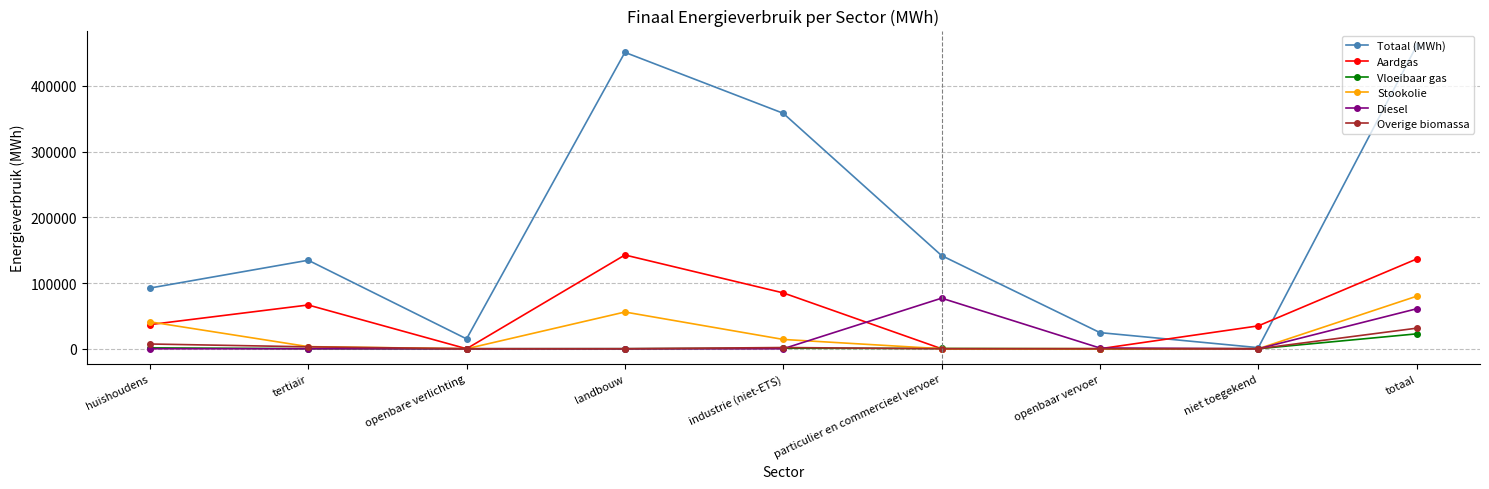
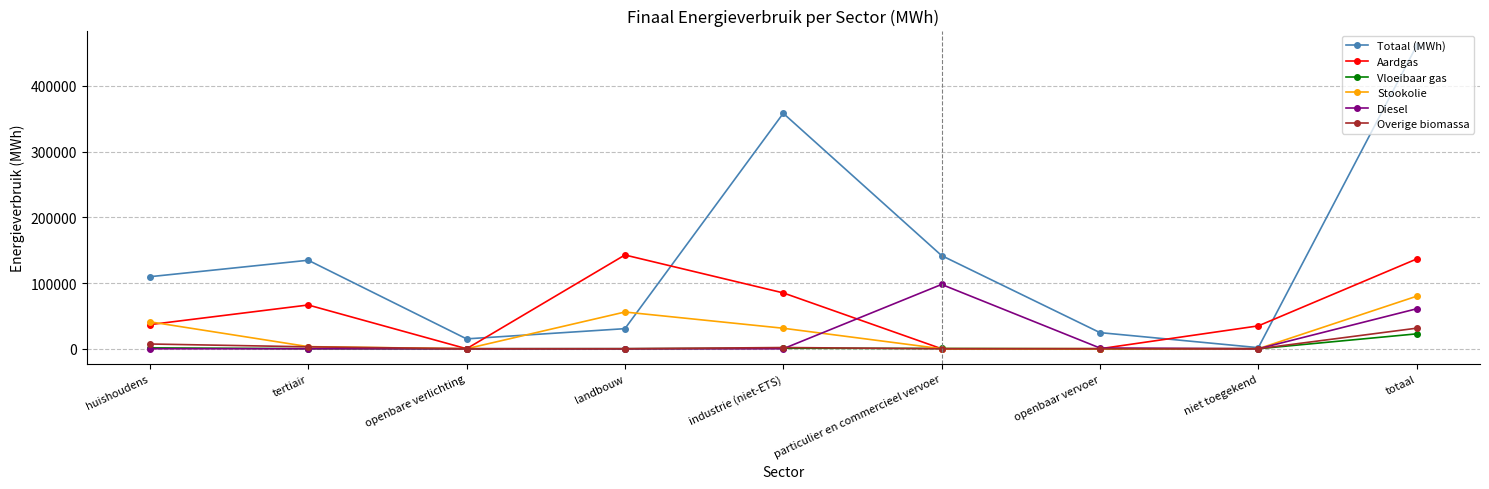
  {
    "Totaal (MWh)": {
-     "huishoudens": 90000,
+     "huishoudens": 110000,
      "tertiair": 130000,
      "openbare verlichting": 20000,
-     "landbouw": 450000,
+     "landbouw": 30000,
      "industrie (niet-ETS)": 360000,
      "particulier en commercieel vervoer": 140000,
      "openbaar vervoer": 20000
    },
    "Aardgas": {
      "huishoudens": 40000,
      "tertiair": 70000,
      "landbouw": 140000,
      "industrie (niet-ETS)": 80000,
      "niet toegekend": 30000,
      "totaal": 140000
    },
    "Vloeibaar gas": {
      "totaal": 20000
    },
    "Stookolie": {
      "huishoudens": 40000,
      "landbouw": 60000,
-     "industrie (niet-ETS)": 10000,
+     "industrie (niet-ETS)": 30000,
      "totaal": 80000
    },
    "Diesel": {
-     "particulier en commercieel vervoer": 80000,
+     "particulier en commercieel vervoer": 100000,
      "totaal": 60000
    },
    "Overige biomassa": {
      "huishoudens": 10000,
      "totaal": 30000
    }
  }
